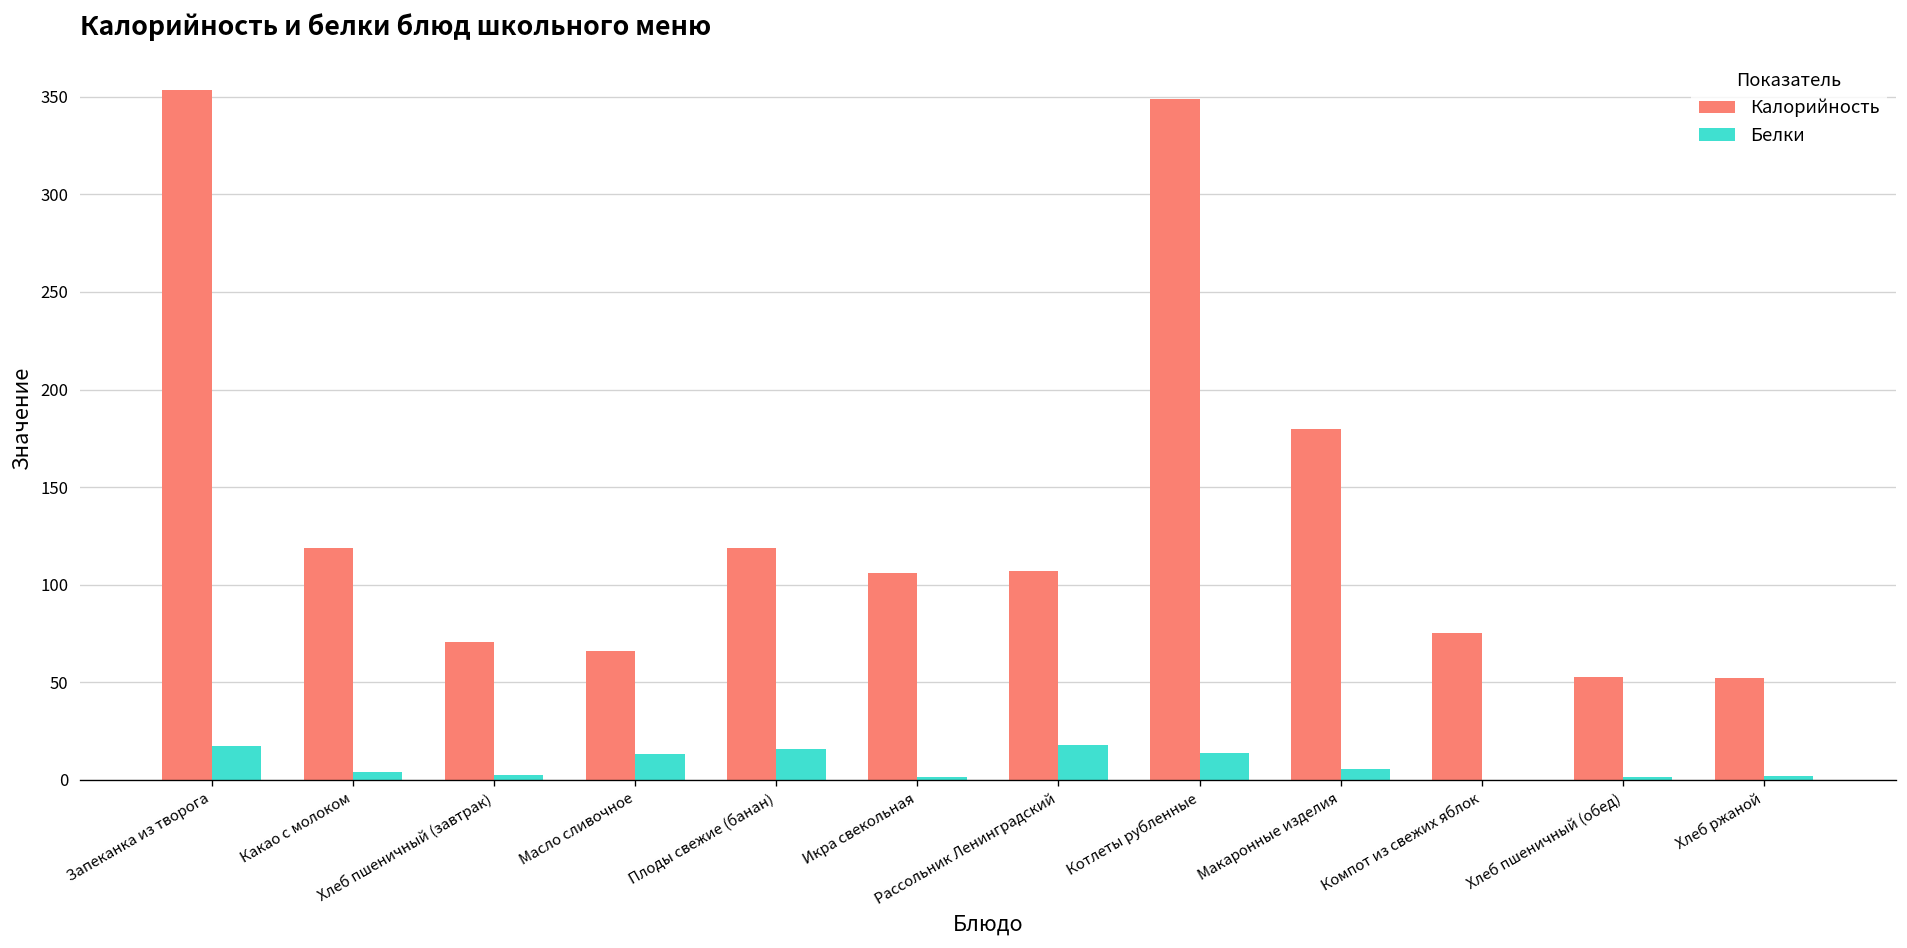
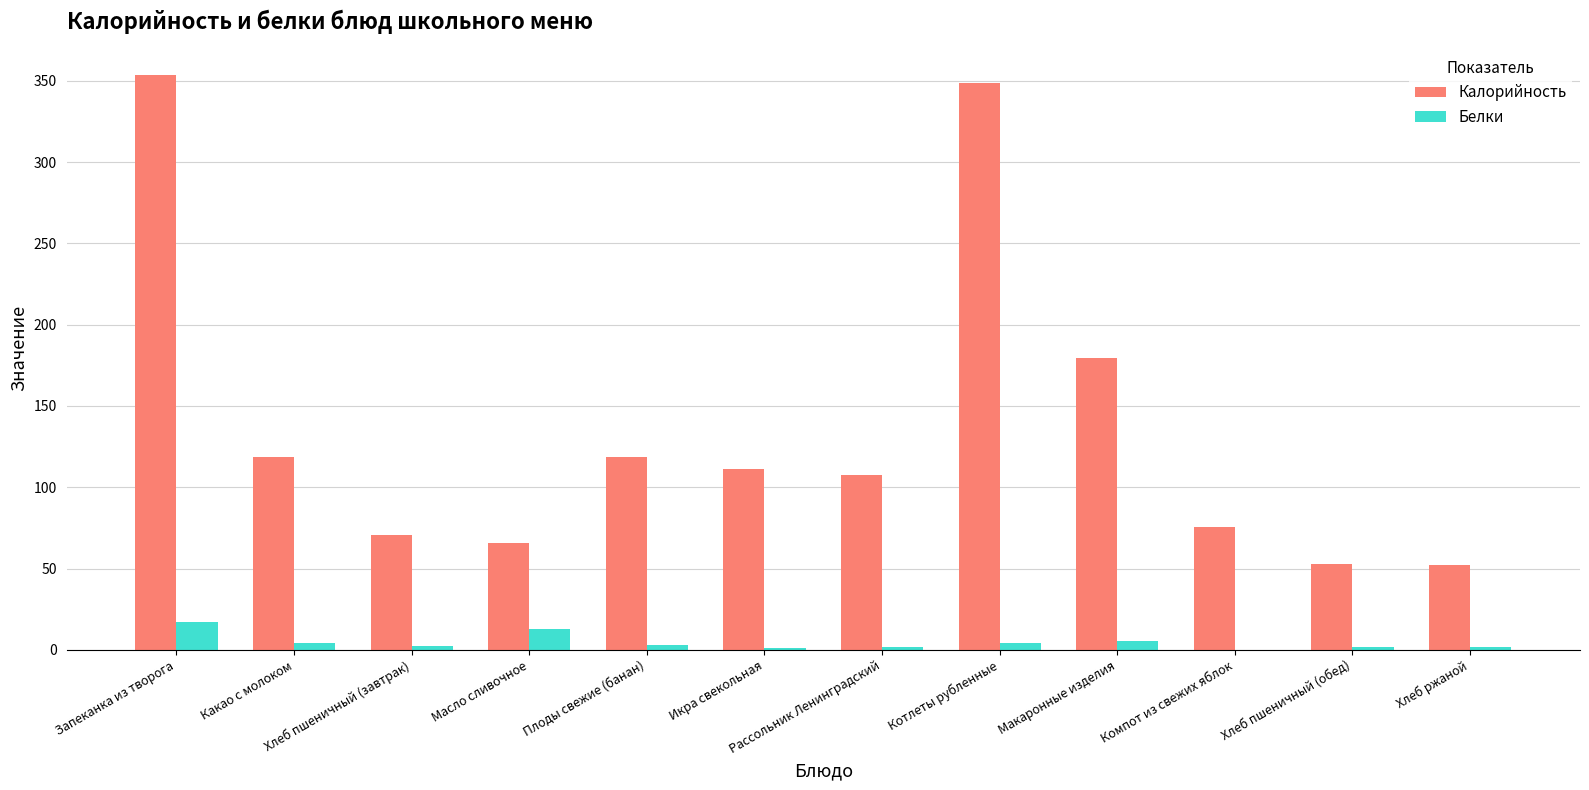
  {
    "Калорийность": {
      "Запеканка из творога": 354,
      "Какао с молоком": 119,
      "Хлеб пшеничный (завтрак)": 71,
      "Масло сливочное": 66,
      "Плоды свежие (банан)": 119,
-     "Икра свекольная": 106,
+     "Икра свекольная": 111,
      "Рассольник Ленинградский": 107,
      "Котлеты рубленные": 349,
      "Макаронные изделия": 180,
      "Компот из свежих яблок": 76,
      "Хлеб пшеничный (обед)": 53,
      "Хлеб ржаной": 52
    },
    "Белки": {
      "Запеканка из творога": 17,
      "Какао с молоком": 4,
      "Хлеб пшеничный (завтрак)": 2,
      "Масло сливочное": 13,
-     "Плоды свежие (банан)": 16,
-     "Рассольник Ленинградский": 18,
-     "Котлеты рубленные": 14,
+     "Плоды свежие (банан)": 3,
+     "Рассольник Ленинградский": 2,
+     "Котлеты рубленные": 4,
      "Макаронные изделия": 6,
      "Хлеб ржаной": 2
    }
  }
